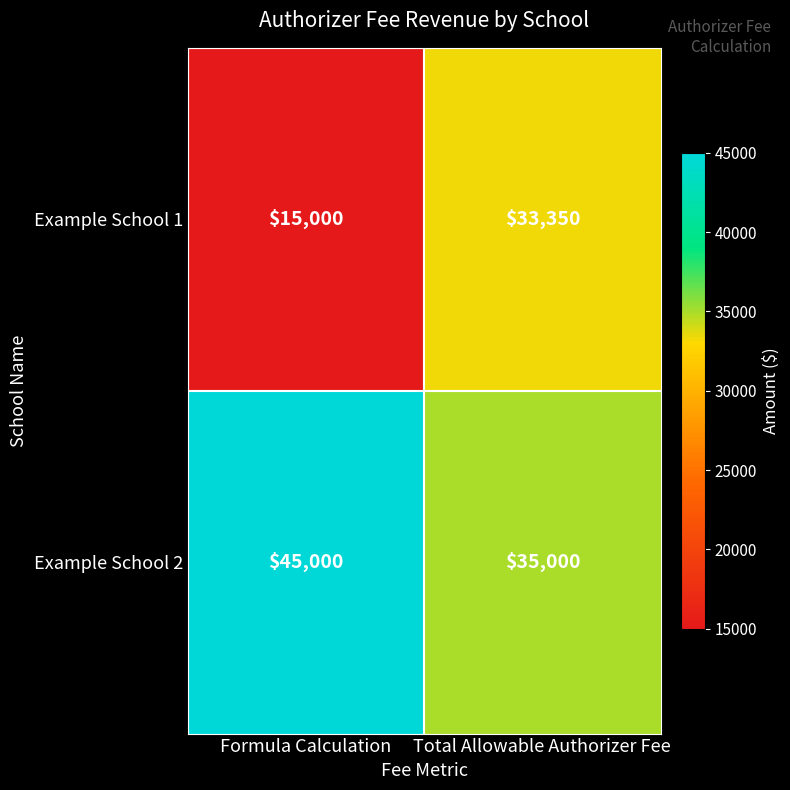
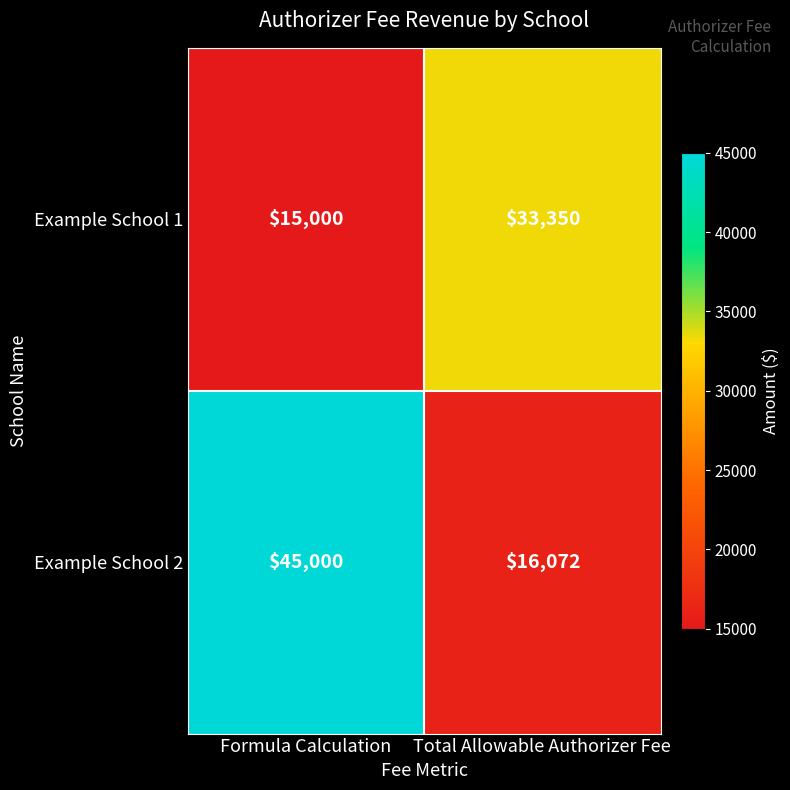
  {
    "Example School 1": {
      "Formula Calculation": "$15,000",
      "Total Allowable Authorizer Fee": "$33,350"
    },
    "Example School 2": {
      "Formula Calculation": "$45,000",
-     "Total Allowable Authorizer Fee": "$35,000"
+     "Total Allowable Authorizer Fee": "$16,072"
    }
  }
